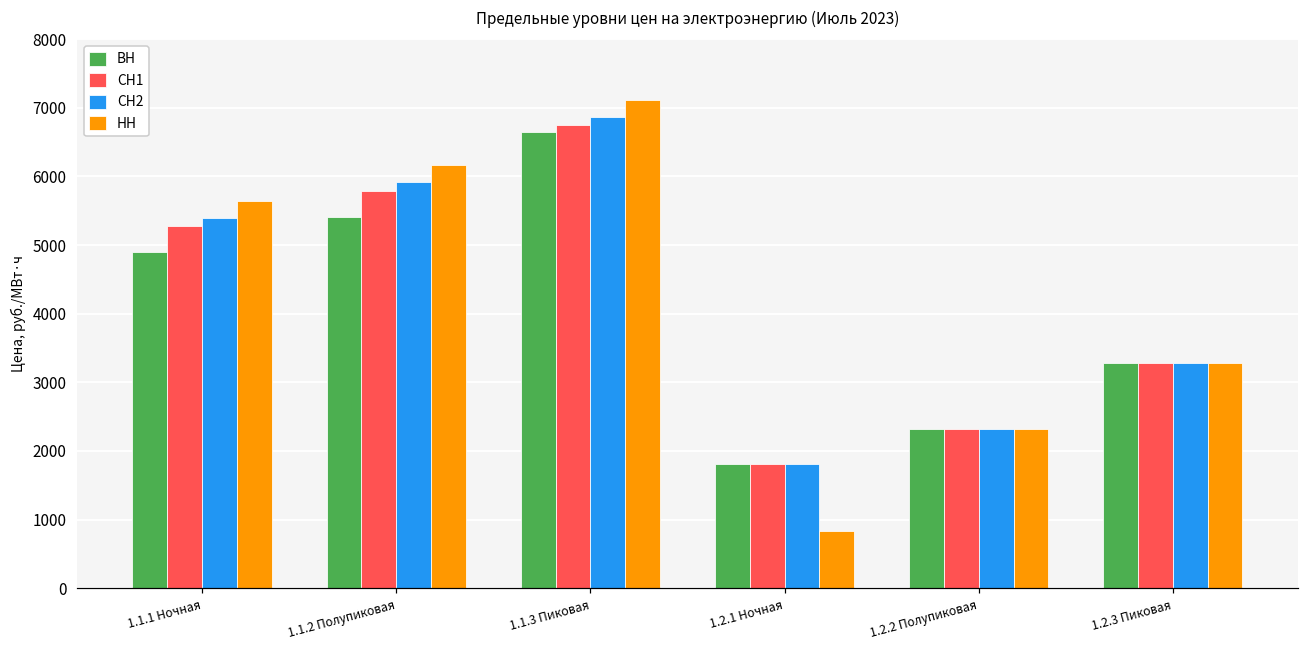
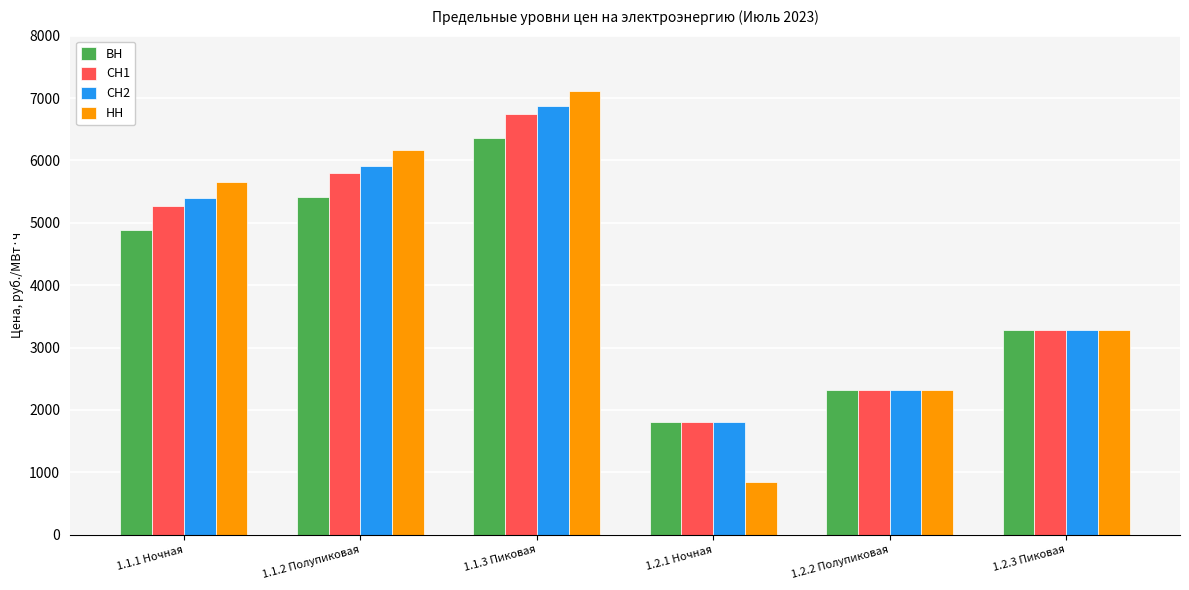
  {
    "ВН": {
      "1.1.1 Ночная": 4900,
      "1.1.2 Полупиковая": 5400,
-     "1.1.3 Пиковая": 6600,
+     "1.1.3 Пиковая": 6400,
      "1.2.1 Ночная": 1800,
      "1.2.2 Полупиковая": 2300,
      "1.2.3 Пиковая": 3300
    },
    "СН1": {
      "1.1.1 Ночная": 5300,
      "1.1.2 Полупиковая": 5800,
      "1.1.3 Пиковая": 6700,
      "1.2.1 Ночная": 1800,
      "1.2.2 Полупиковая": 2300,
      "1.2.3 Пиковая": 3300
    },
    "СН2": {
      "1.1.1 Ночная": 5400,
      "1.1.2 Полупиковая": 5900,
      "1.1.3 Пиковая": 6900,
      "1.2.1 Ночная": 1800,
      "1.2.2 Полупиковая": 2300,
      "1.2.3 Пиковая": 3300
    },
    "НН": {
      "1.1.1 Ночная": 5600,
      "1.1.2 Полупиковая": 6200,
      "1.1.3 Пиковая": 7100,
      "1.2.1 Ночная": 800,
      "1.2.2 Полупиковая": 2300,
      "1.2.3 Пиковая": 3300
    }
  }
